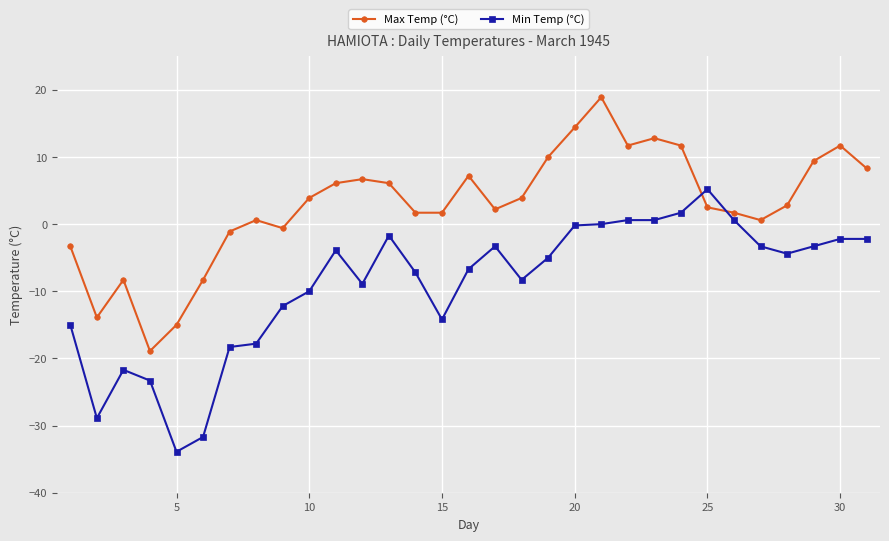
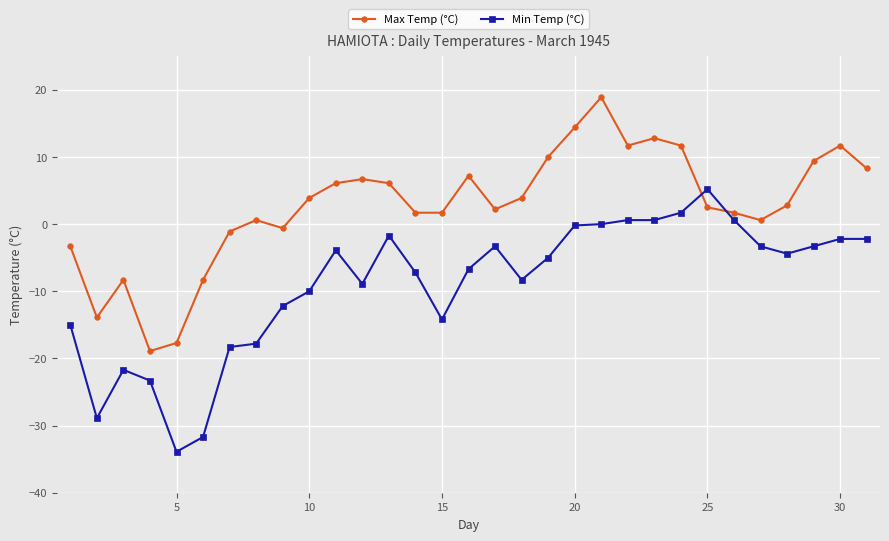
  {
    "Max Temp (°C)": {
-     "5": -15,
+     "5": -18,
      "10": 4,
      "15": 2,
      "20": 14,
      "25": 3,
      "30": 12
    },
    "Min Temp (°C)": {
      "5": -34,
      "10": -10,
      "15": -14,
      "20": 0,
      "25": 5,
      "30": -2
    }
  }
